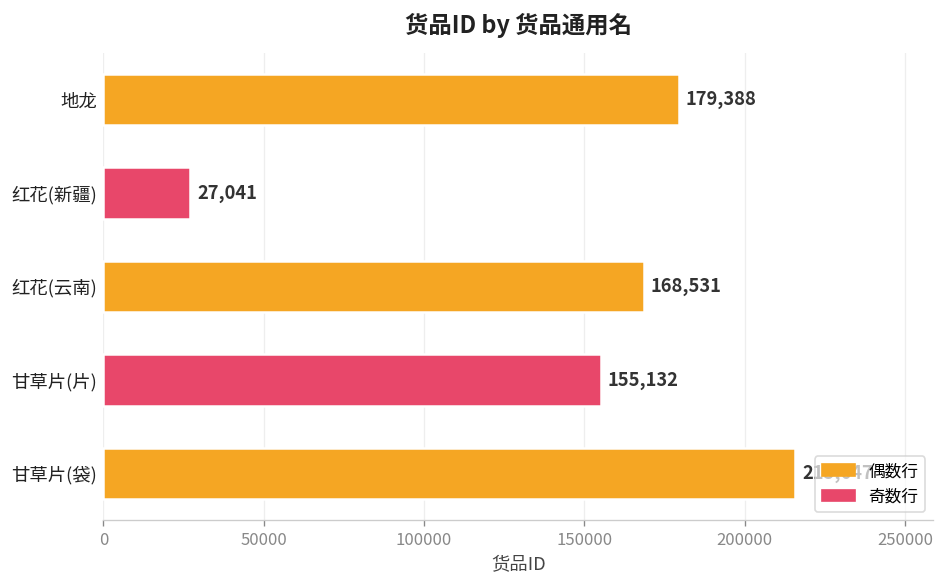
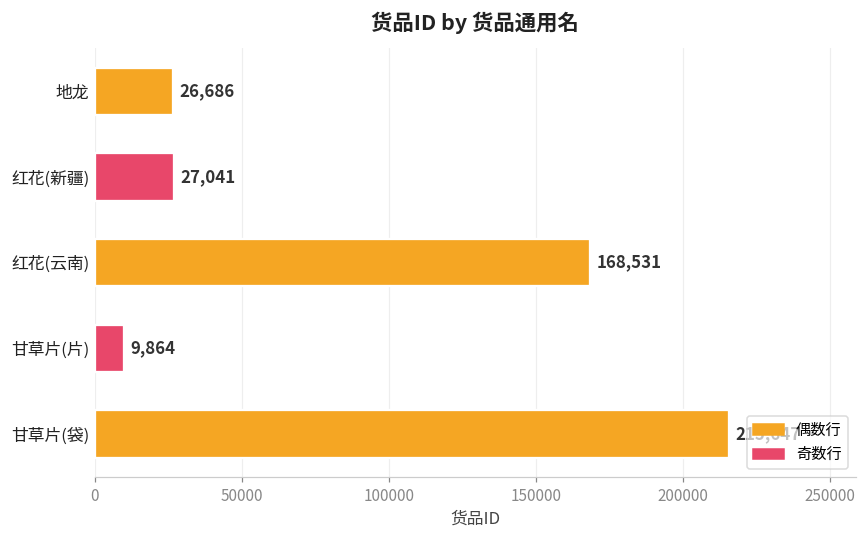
  {
-   "地龙": "179,388",
+   "地龙": "26,686",
    "红花(新疆)": "27,041",
    "红花(云南)": "168,531",
-   "甘草片(片)": "155,132"
+   "甘草片(片)": "9,864"
  }
